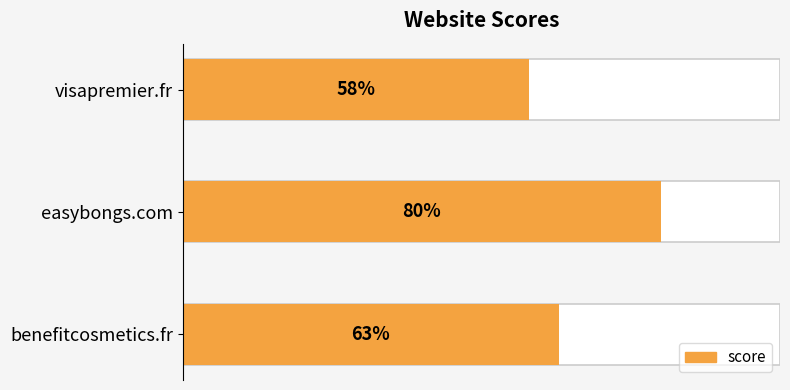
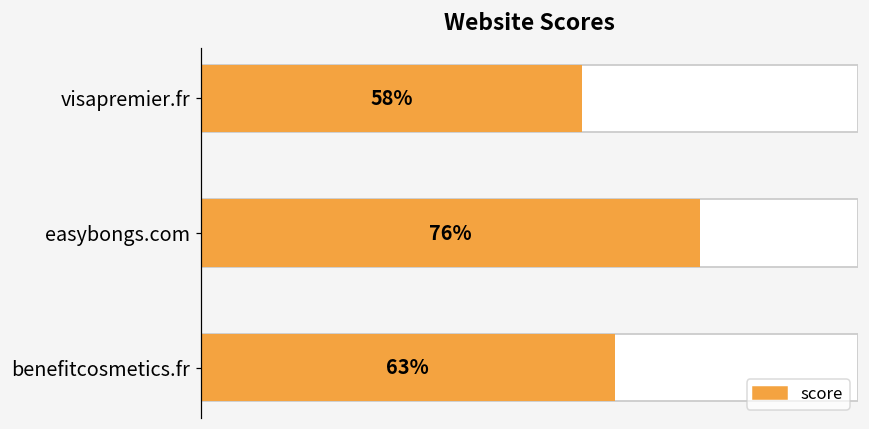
  {
    "score": {
-     "easybongs.com": "80%"
+     "easybongs.com": "76%"
    }
  }
